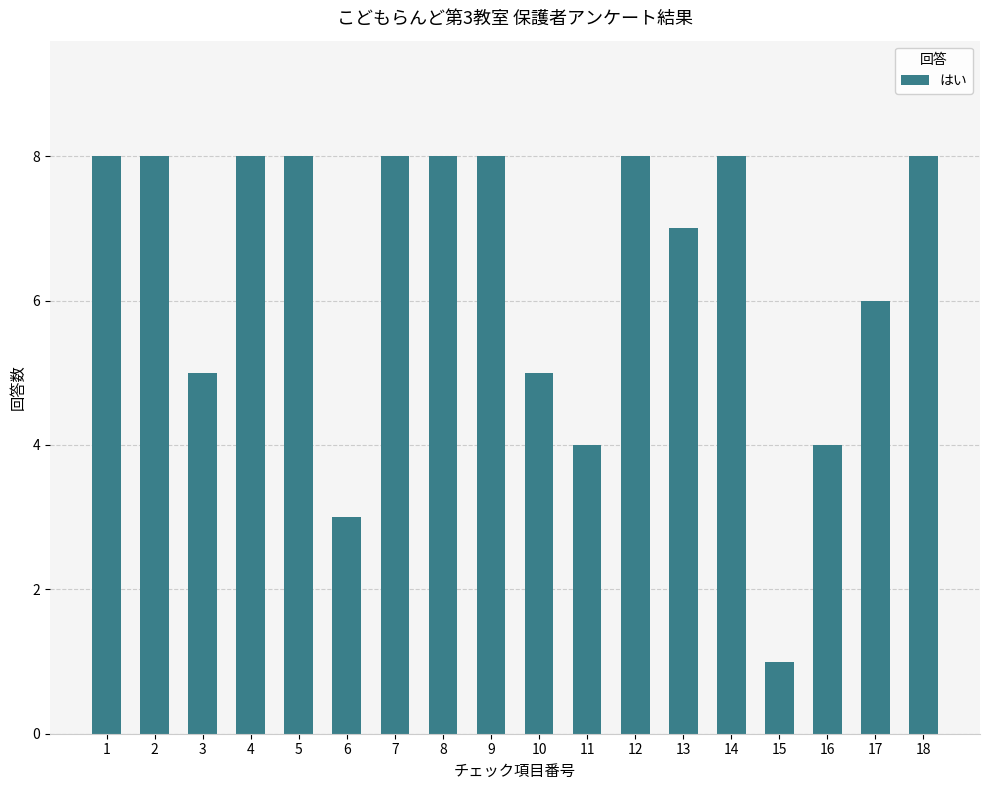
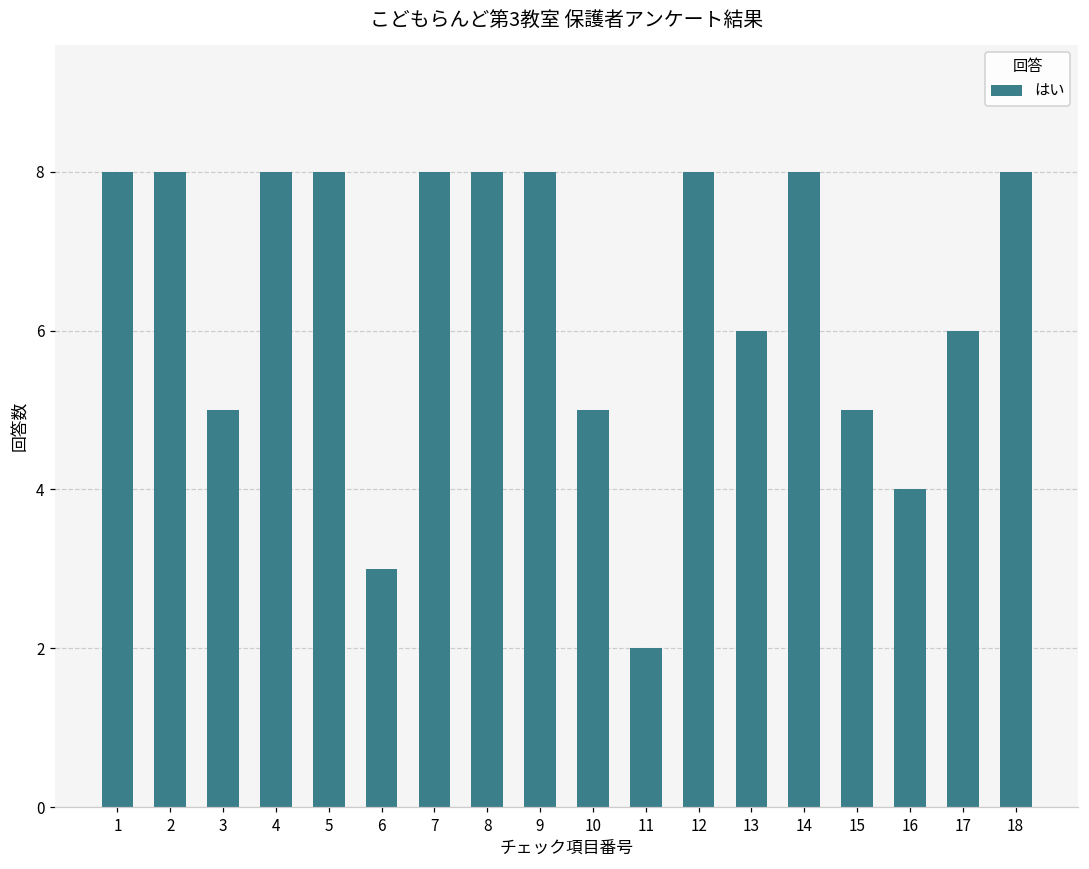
  {
    "1": 8,
    "2": 8,
    "3": 5,
    "4": 8,
    "5": 8,
    "6": 3,
    "7": 8,
    "8": 8,
    "9": 8,
    "10": 5,
-   "11": 4,
+   "11": 2,
    "12": 8,
-   "13": 7,
+   "13": 6,
    "14": 8,
-   "15": 1,
+   "15": 5,
    "16": 4,
    "17": 6,
    "18": 8
  }
